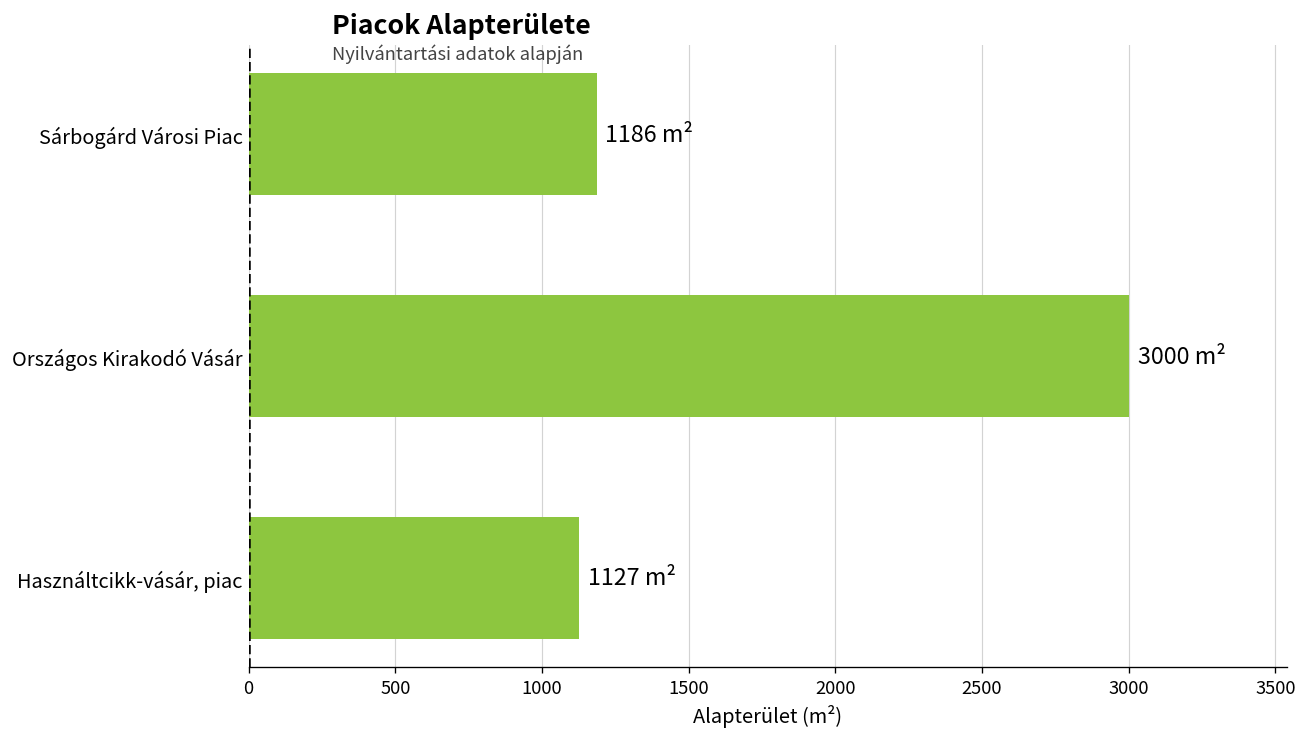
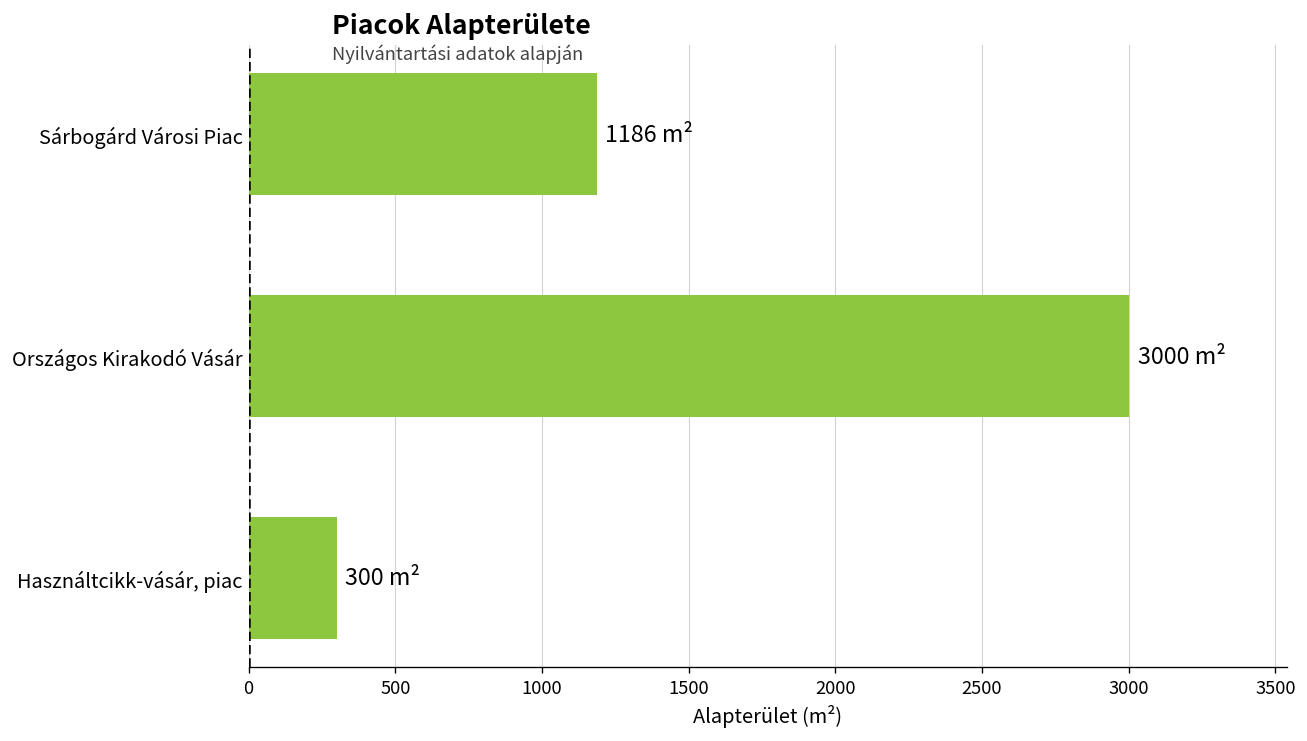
  {
    "Sárbogárd Városi Piac": 1186,
    "Országos Kirakodó Vásár": 3000,
-   "Használtcikk-vásár, piac": 1127
+   "Használtcikk-vásár, piac": 300
  }
